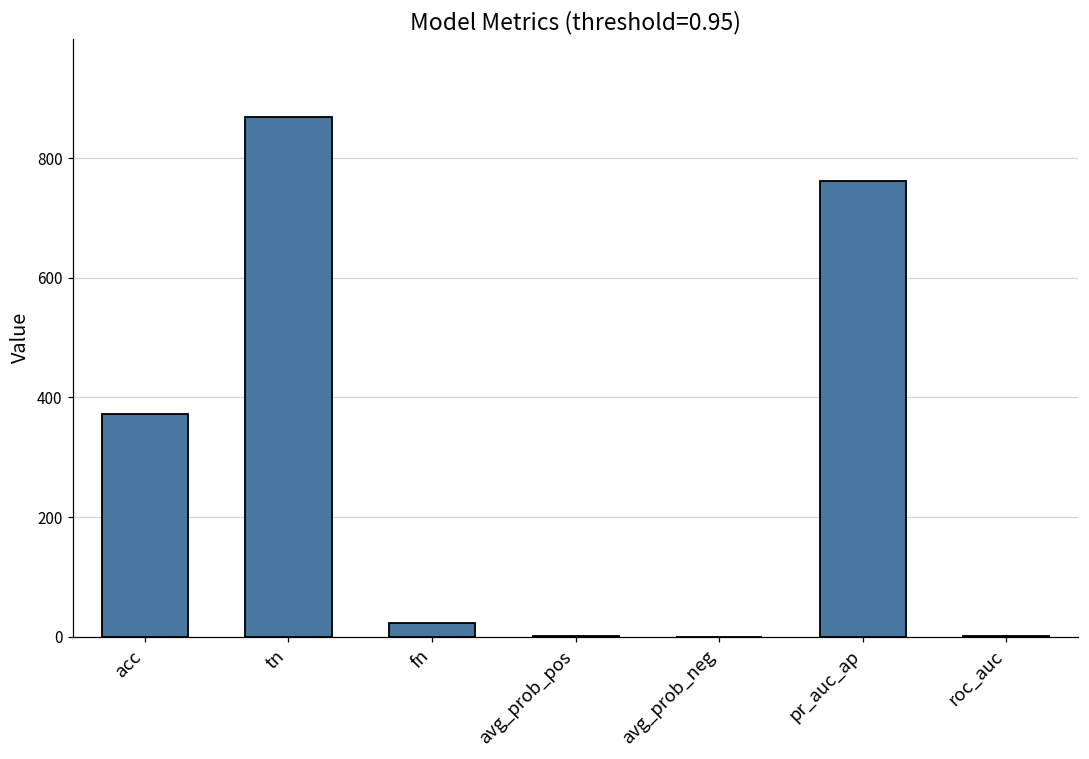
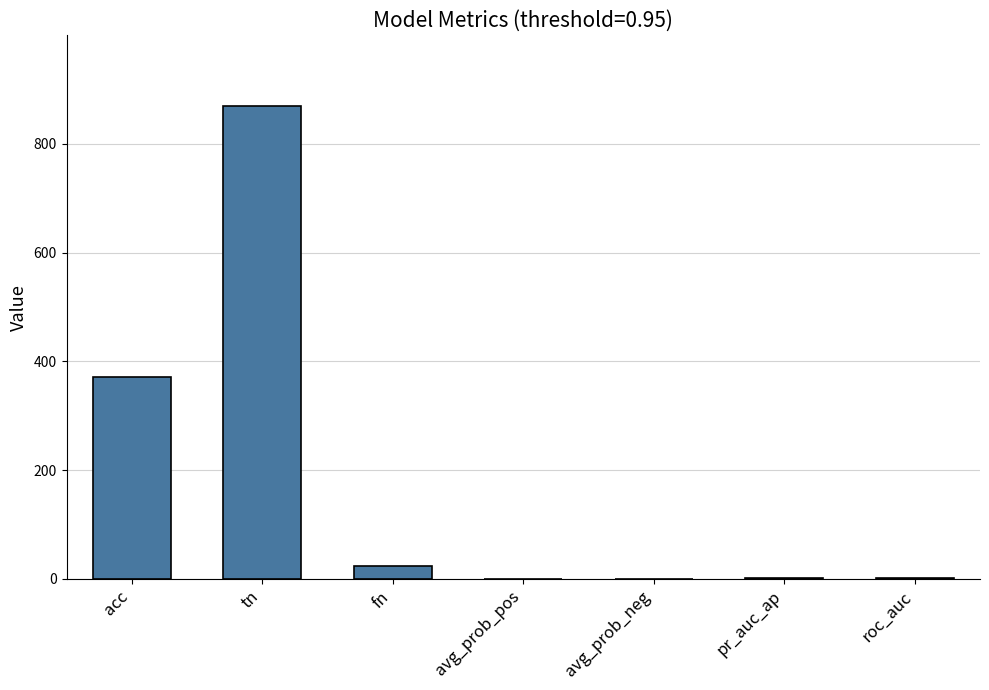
  {
    "acc": 370,
    "tn": 870,
    "fn": 20,
-   "pr_auc_ap": 760
+   "pr_auc_ap": 0
  }
